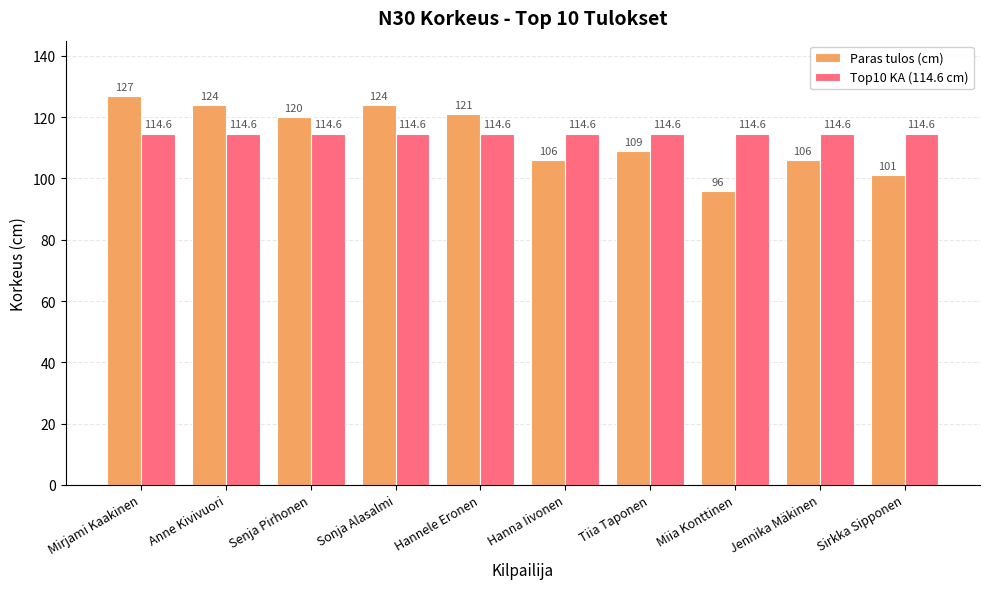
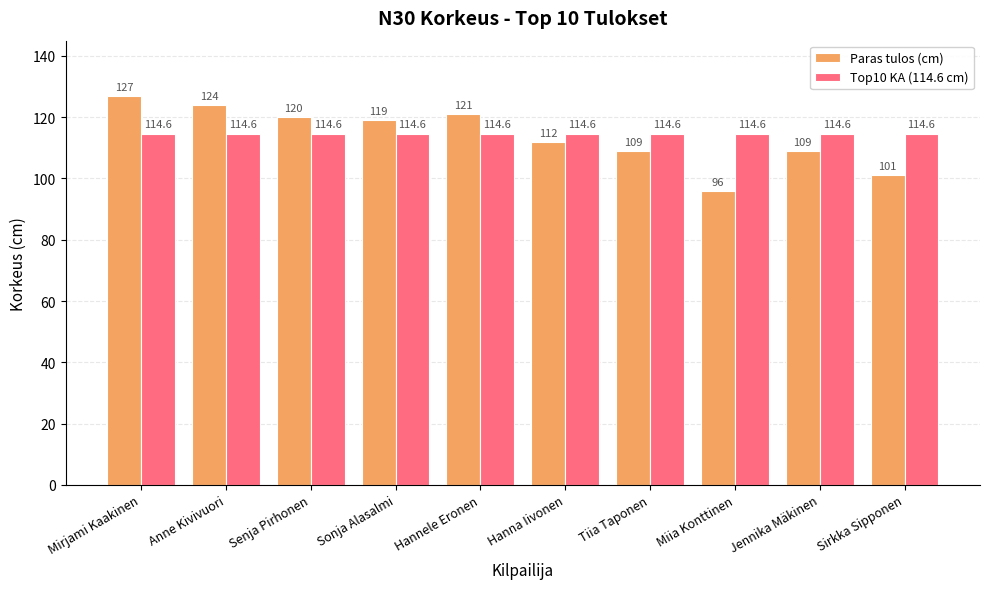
  {
    "Paras tulos (cm)": {
      "Mirjami Kaakinen": 127,
      "Anne Kivivuori": 124,
      "Senja Pirhonen": 120,
-     "Sonja Alasalmi": 124,
+     "Sonja Alasalmi": 119,
      "Hannele Eronen": 121,
-     "Hanna Iivonen": 106,
+     "Hanna Iivonen": 112,
      "Tiia Taponen": 109,
      "Miia Konttinen": 96,
-     "Jennika Mäkinen": 106,
+     "Jennika Mäkinen": 109,
      "Sirkka Sipponen": 101
    },
    "Top10 KA (114.6 cm)": {
      "Mirjami Kaakinen": 114.6,
      "Anne Kivivuori": 114.6,
      "Senja Pirhonen": 114.6,
      "Sonja Alasalmi": 114.6,
      "Hannele Eronen": 114.6,
      "Hanna Iivonen": 114.6,
      "Tiia Taponen": 114.6,
      "Miia Konttinen": 114.6,
      "Jennika Mäkinen": 114.6,
      "Sirkka Sipponen": 114.6
    }
  }
